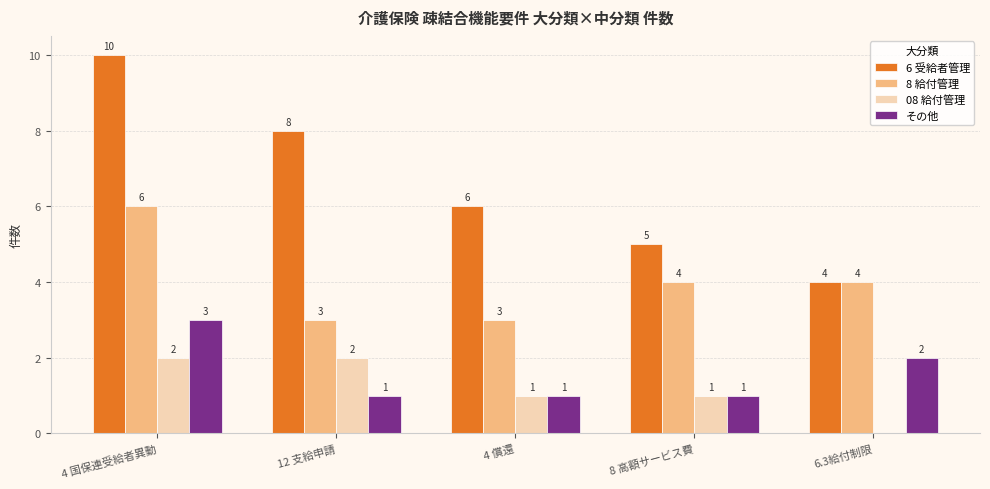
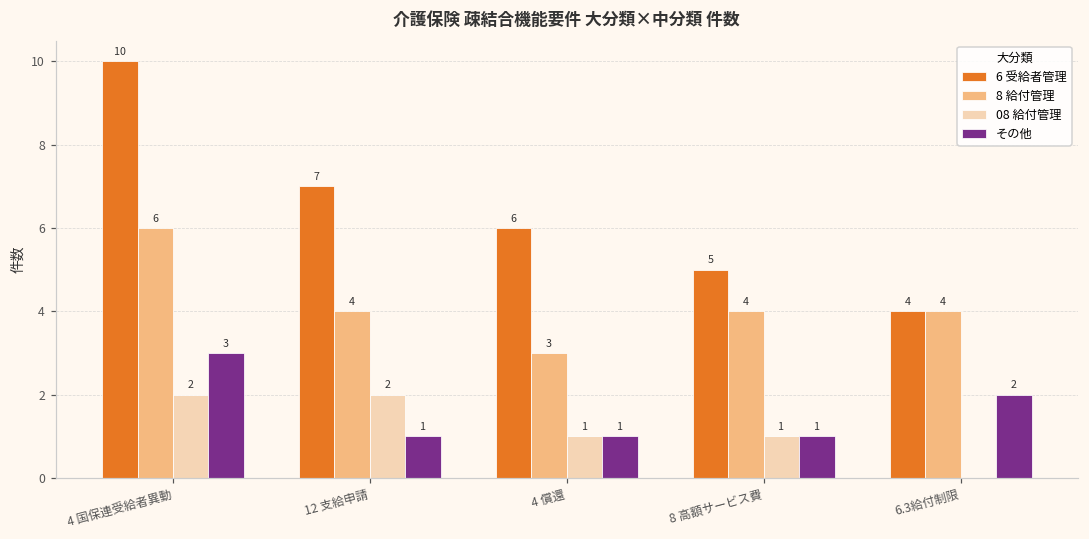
  {
    "6 受給者管理": {
      "4 国保連受給者異動": 10,
-     "12 支給申請": 8,
+     "12 支給申請": 7,
      "4 償還": 6,
      "8 高額サービス費": 5,
      "6.3給付制限": 4
    },
    "8 給付管理": {
      "4 国保連受給者異動": 6,
-     "12 支給申請": 3,
+     "12 支給申請": 4,
      "4 償還": 3,
      "8 高額サービス費": 4,
      "6.3給付制限": 4
    },
    "08 給付管理": {
      "4 国保連受給者異動": 2,
      "12 支給申請": 2,
      "4 償還": 1,
      "8 高額サービス費": 1
    },
    "その他": {
      "4 国保連受給者異動": 3,
      "12 支給申請": 1,
      "4 償還": 1,
      "8 高額サービス費": 1,
      "6.3給付制限": 2
    }
  }
